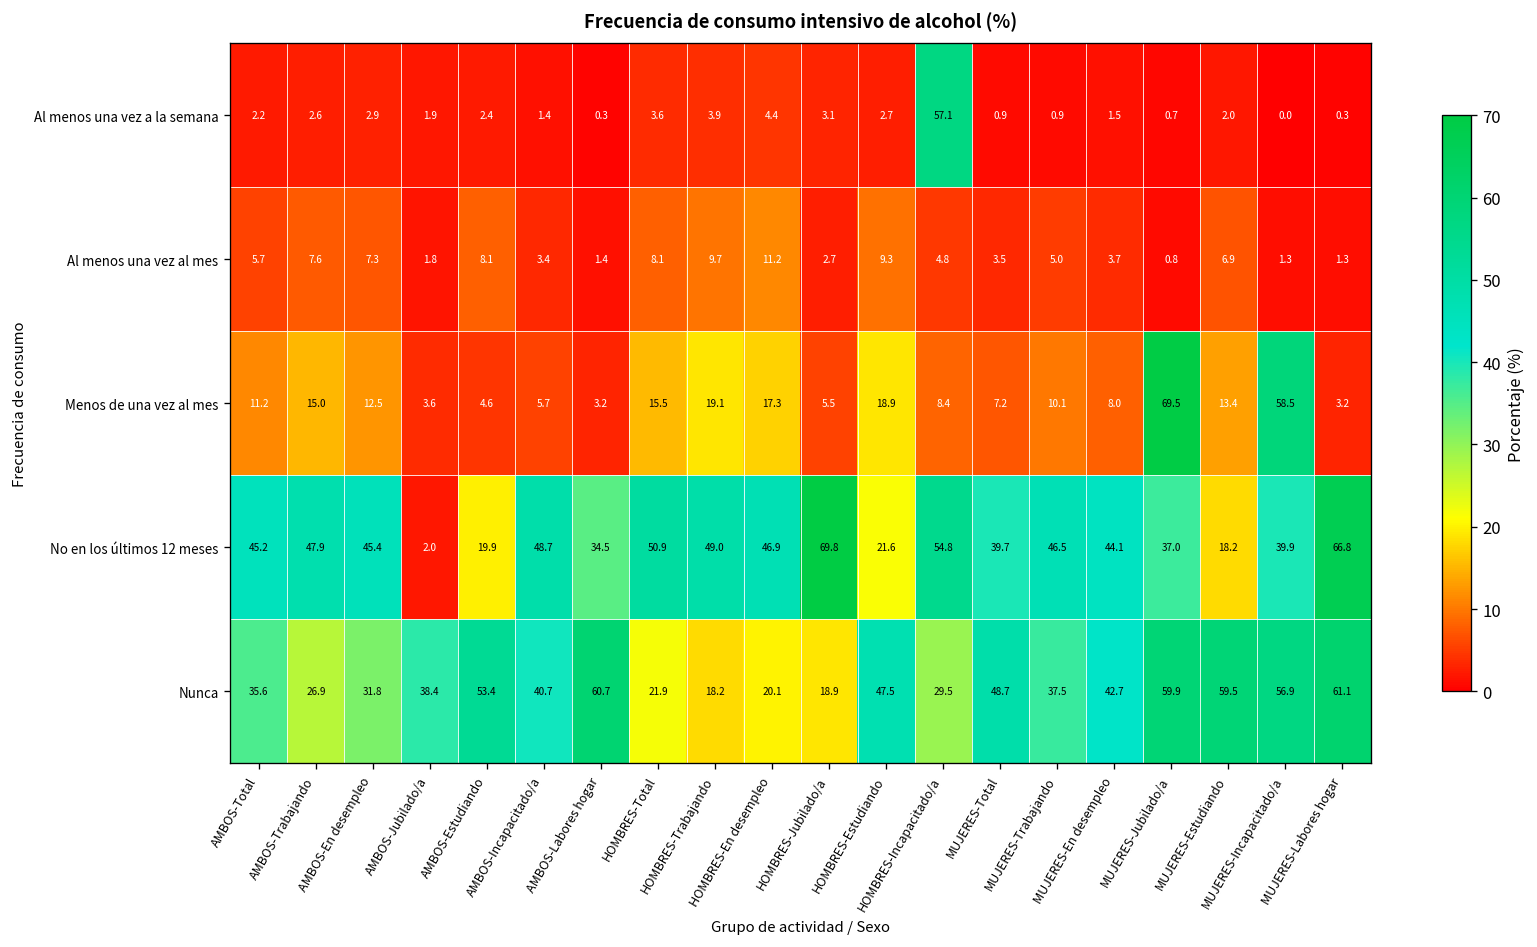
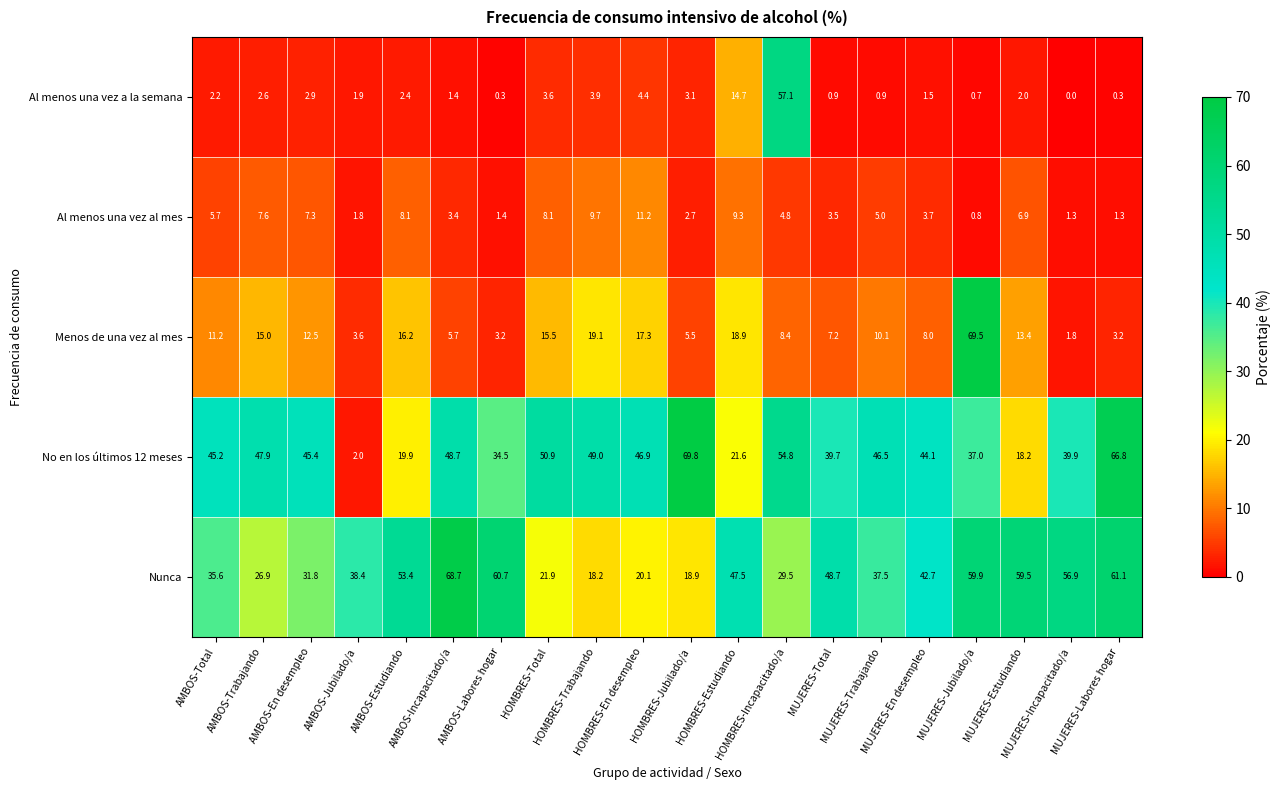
  {
    "Al menos una vez a la semana": {
      "AMBOS-Total": 2.2,
      "AMBOS-Trabajando": 2.6,
      "AMBOS-En desempleo": 2.9,
      "AMBOS-Jubilado/a": 1.9,
      "AMBOS-Estudiando": 2.4,
      "AMBOS-Incapacitado/a": 1.4,
      "AMBOS-Labores hogar": 0.3,
      "HOMBRES-Total": 3.6,
      "HOMBRES-Trabajando": 3.9,
      "HOMBRES-En desempleo": 4.4,
      "HOMBRES-Jubilado/a": 3.1,
-     "HOMBRES-Estudiando": 2.7,
+     "HOMBRES-Estudiando": 14.7,
      "HOMBRES-Incapacitado/a": 57.1,
      "MUJERES-Total": 0.9,
      "MUJERES-Trabajando": 0.9,
      "MUJERES-En desempleo": 1.5,
      "MUJERES-Jubilado/a": 0.7,
      "MUJERES-Estudiando": 2.0,
      "MUJERES-Incapacitado/a": 0.0,
      "MUJERES-Labores hogar": 0.3
    },
    "Al menos una vez al mes": {
      "AMBOS-Total": 5.7,
      "AMBOS-Trabajando": 7.6,
      "AMBOS-En desempleo": 7.3,
      "AMBOS-Jubilado/a": 1.8,
      "AMBOS-Estudiando": 8.1,
      "AMBOS-Incapacitado/a": 3.4,
      "AMBOS-Labores hogar": 1.4,
      "HOMBRES-Total": 8.1,
      "HOMBRES-Trabajando": 9.7,
      "HOMBRES-En desempleo": 11.2,
      "HOMBRES-Jubilado/a": 2.7,
      "HOMBRES-Estudiando": 9.3,
      "HOMBRES-Incapacitado/a": 4.8,
      "MUJERES-Total": 3.5,
      "MUJERES-Trabajando": 5.0,
      "MUJERES-En desempleo": 3.7,
      "MUJERES-Jubilado/a": 0.8,
      "MUJERES-Estudiando": 6.9,
      "MUJERES-Incapacitado/a": 1.3,
      "MUJERES-Labores hogar": 1.3
    },
    "Menos de una vez al mes": {
      "AMBOS-Total": 11.2,
      "AMBOS-Trabajando": 15.0,
      "AMBOS-En desempleo": 12.5,
      "AMBOS-Jubilado/a": 3.6,
-     "AMBOS-Estudiando": 4.6,
+     "AMBOS-Estudiando": 16.2,
      "AMBOS-Incapacitado/a": 5.7,
      "AMBOS-Labores hogar": 3.2,
      "HOMBRES-Total": 15.5,
      "HOMBRES-Trabajando": 19.1,
      "HOMBRES-En desempleo": 17.3,
      "HOMBRES-Jubilado/a": 5.5,
      "HOMBRES-Estudiando": 18.9,
      "HOMBRES-Incapacitado/a": 8.4,
      "MUJERES-Total": 7.2,
      "MUJERES-Trabajando": 10.1,
      "MUJERES-En desempleo": 8.0,
      "MUJERES-Jubilado/a": 69.5,
      "MUJERES-Estudiando": 13.4,
-     "MUJERES-Incapacitado/a": 58.5,
+     "MUJERES-Incapacitado/a": 1.8,
      "MUJERES-Labores hogar": 3.2
    },
    "No en los últimos 12 meses": {
      "AMBOS-Total": 45.2,
      "AMBOS-Trabajando": 47.9,
      "AMBOS-En desempleo": 45.4,
      "AMBOS-Jubilado/a": 2.0,
      "AMBOS-Estudiando": 19.9,
      "AMBOS-Incapacitado/a": 48.7,
      "AMBOS-Labores hogar": 34.5,
      "HOMBRES-Total": 50.9,
      "HOMBRES-Trabajando": 49.0,
      "HOMBRES-En desempleo": 46.9,
      "HOMBRES-Jubilado/a": 69.8,
      "HOMBRES-Estudiando": 21.6,
      "HOMBRES-Incapacitado/a": 54.8,
      "MUJERES-Total": 39.7,
      "MUJERES-Trabajando": 46.5,
      "MUJERES-En desempleo": 44.1,
      "MUJERES-Jubilado/a": 37.0,
      "MUJERES-Estudiando": 18.2,
      "MUJERES-Incapacitado/a": 39.9,
      "MUJERES-Labores hogar": 66.8
    },
    "Nunca": {
      "AMBOS-Total": 35.6,
      "AMBOS-Trabajando": 26.9,
      "AMBOS-En desempleo": 31.8,
      "AMBOS-Jubilado/a": 38.4,
      "AMBOS-Estudiando": 53.4,
-     "AMBOS-Incapacitado/a": 40.7,
+     "AMBOS-Incapacitado/a": 68.7,
      "AMBOS-Labores hogar": 60.7,
      "HOMBRES-Total": 21.9,
      "HOMBRES-Trabajando": 18.2,
      "HOMBRES-En desempleo": 20.1,
      "HOMBRES-Jubilado/a": 18.9,
      "HOMBRES-Estudiando": 47.5,
      "HOMBRES-Incapacitado/a": 29.5,
      "MUJERES-Total": 48.7,
      "MUJERES-Trabajando": 37.5,
      "MUJERES-En desempleo": 42.7,
      "MUJERES-Jubilado/a": 59.9,
      "MUJERES-Estudiando": 59.5,
      "MUJERES-Incapacitado/a": 56.9,
      "MUJERES-Labores hogar": 61.1
    }
  }
